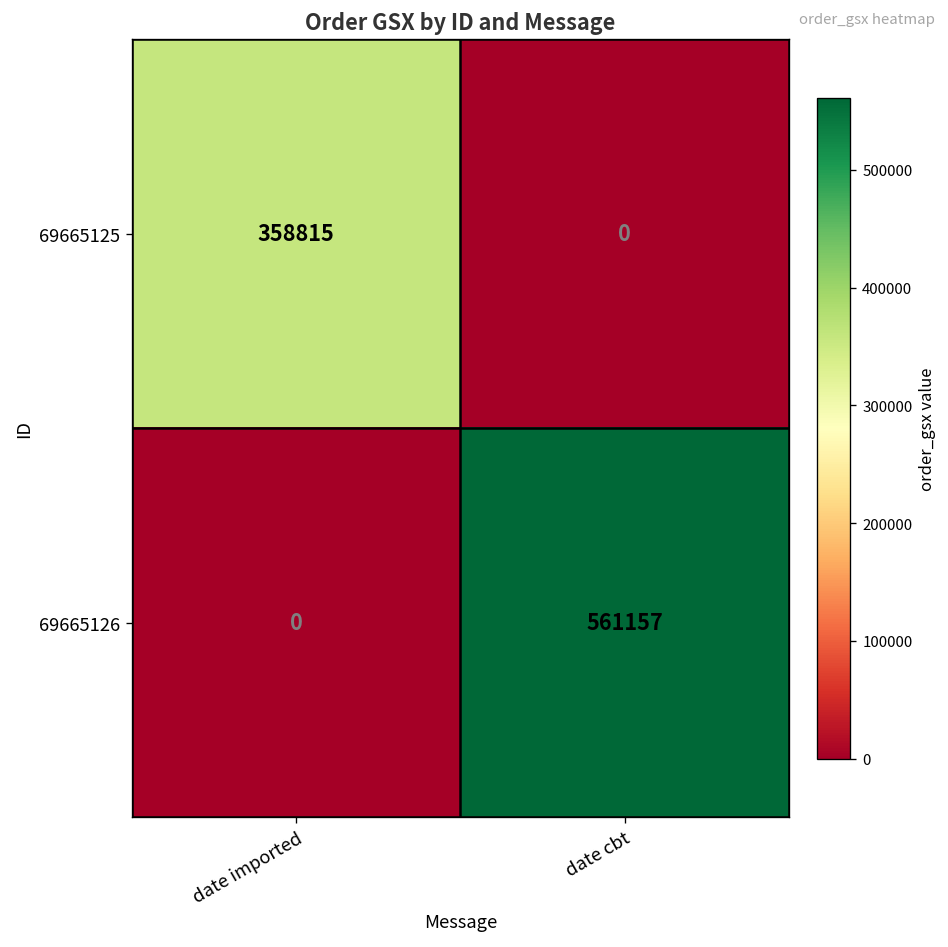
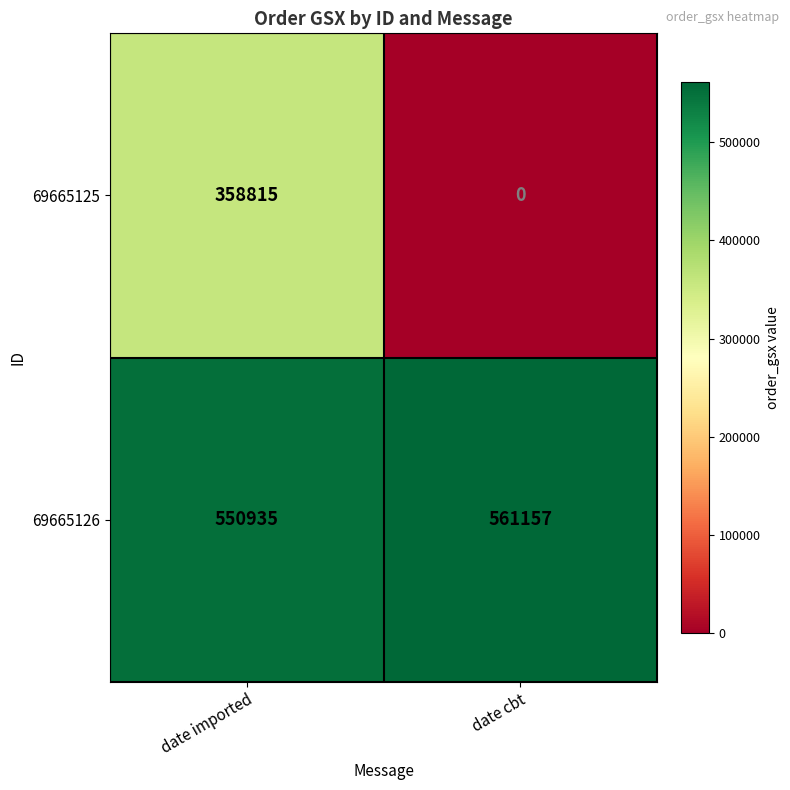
  {
    "69665125": {
      "date imported": 358815,
      "date cbt": 0
    },
    "69665126": {
-     "date imported": 0,
+     "date imported": 550935,
      "date cbt": 561157
    }
  }
